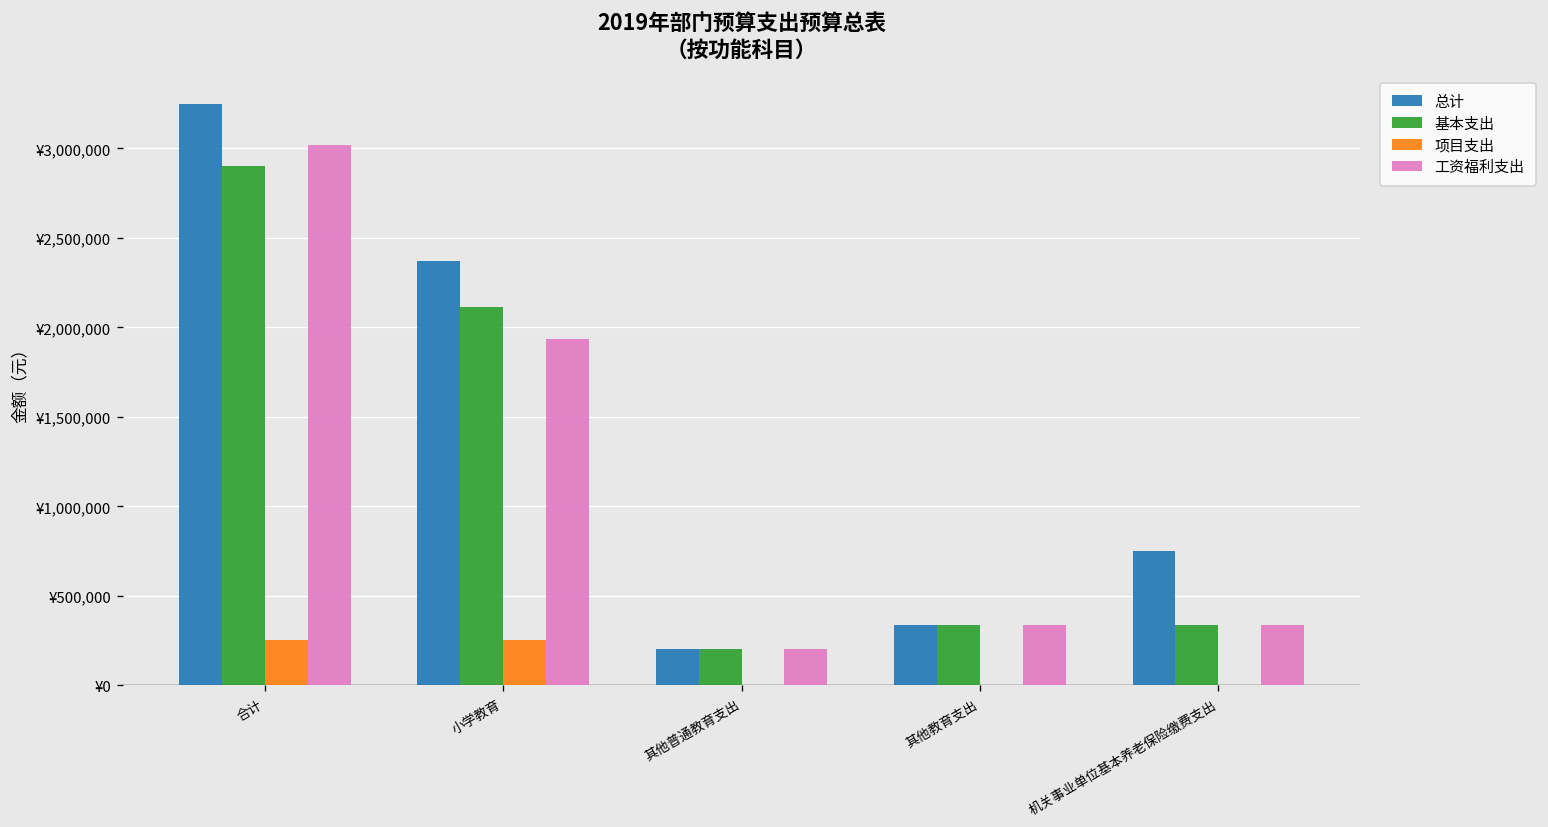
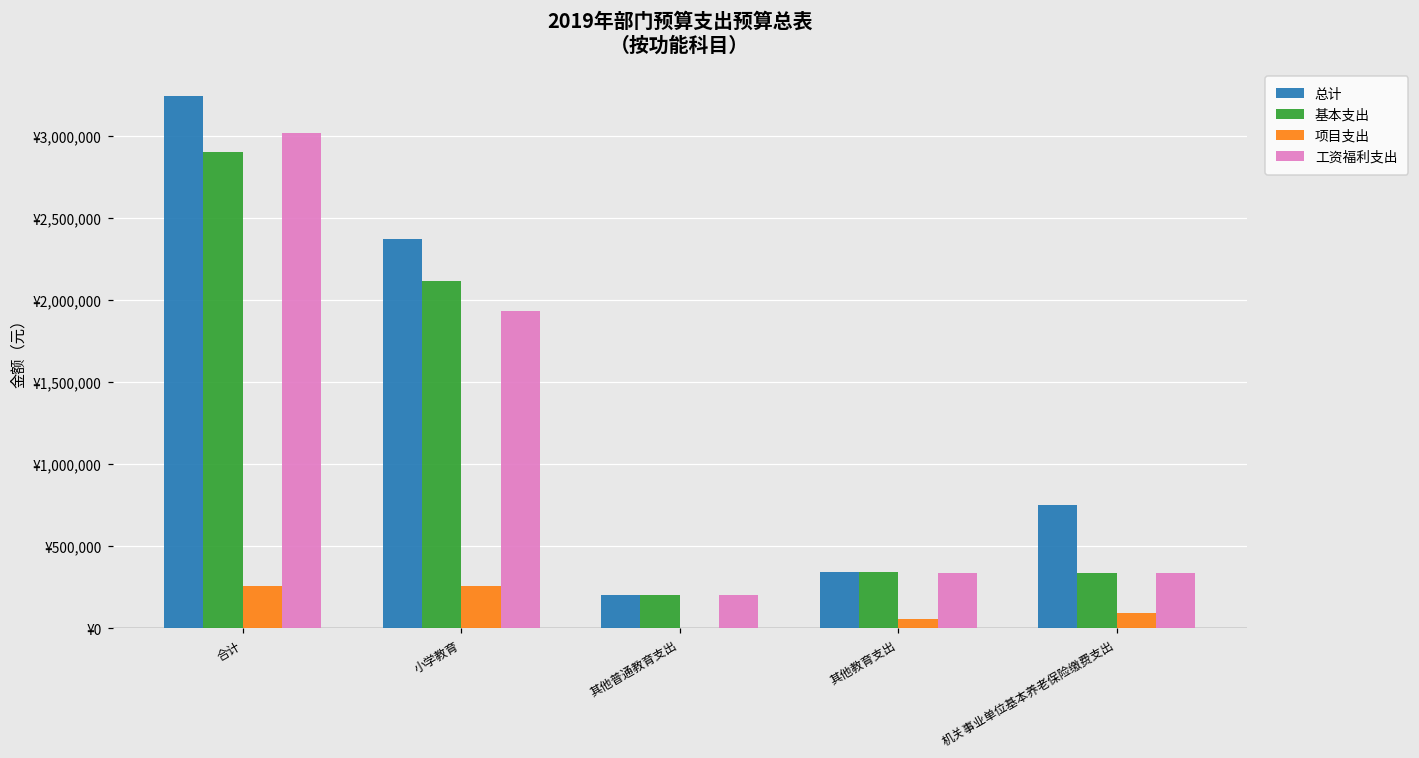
  {
    "总计": {
      "合计": "¥3,250,000",
      "小学教育": "¥2,370,000",
      "其他普通教育支出": "¥200,000",
      "其他教育支出": "¥340,000",
      "机关事业单位基本养老保险缴费支出": "¥750,000"
    },
    "基本支出": {
      "合计": "¥2,900,000",
      "小学教育": "¥2,120,000",
      "其他普通教育支出": "¥200,000",
      "其他教育支出": "¥340,000",
      "机关事业单位基本养老保险缴费支出": "¥340,000"
    },
    "项目支出": {
      "合计": "¥250,000",
      "小学教育": "¥250,000",
      "其他普通教育支出": "¥0",
-     "其他教育支出": "¥0",
-     "机关事业单位基本养老保险缴费支出": "¥0"
+     "其他教育支出": "¥60,000",
+     "机关事业单位基本养老保险缴费支出": "¥90,000"
    },
    "工资福利支出": {
      "合计": "¥3,020,000",
      "小学教育": "¥1,930,000",
      "其他普通教育支出": "¥200,000",
      "其他教育支出": "¥340,000",
      "机关事业单位基本养老保险缴费支出": "¥340,000"
    }
  }
